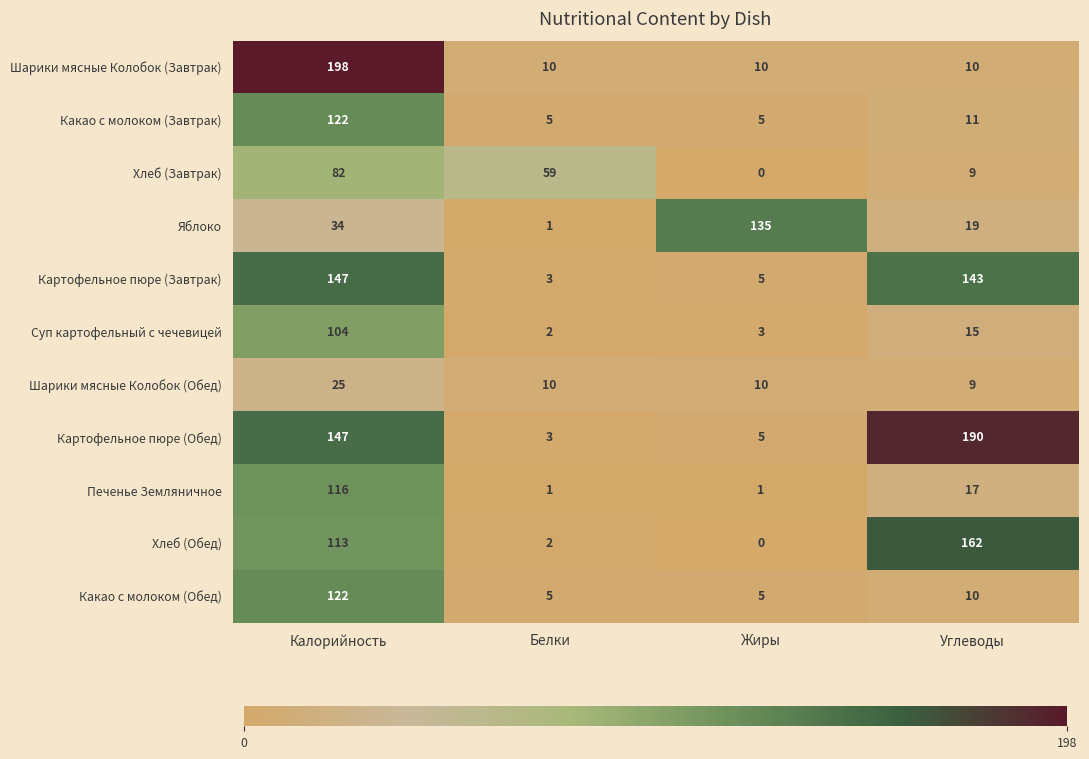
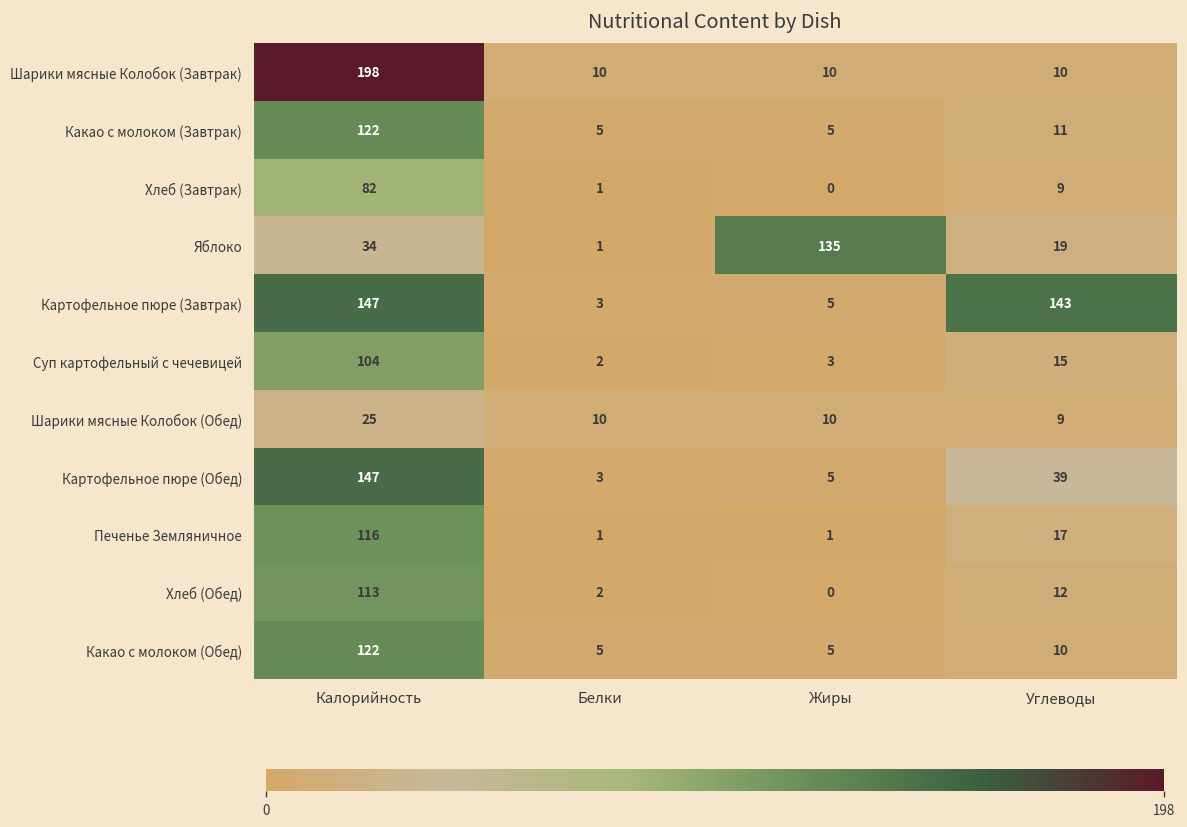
  {
    "Шарики мясные Колобок (Завтрак)": {
      "Калорийность": 198,
      "Белки": 10,
      "Жиры": 10,
      "Углеводы": 10
    },
    "Какао с молоком (Завтрак)": {
      "Калорийность": 122,
      "Белки": 5,
      "Жиры": 5,
      "Углеводы": 11
    },
    "Хлеб (Завтрак)": {
      "Калорийность": 82,
-     "Белки": 59,
+     "Белки": 1,
      "Жиры": 0,
      "Углеводы": 9
    },
    "Яблоко": {
      "Калорийность": 34,
      "Белки": 1,
      "Жиры": 135,
      "Углеводы": 19
    },
    "Картофельное пюре (Завтрак)": {
      "Калорийность": 147,
      "Белки": 3,
      "Жиры": 5,
      "Углеводы": 143
    },
    "Суп картофельный с чечевицей": {
      "Калорийность": 104,
      "Белки": 2,
      "Жиры": 3,
      "Углеводы": 15
    },
    "Шарики мясные Колобок (Обед)": {
      "Калорийность": 25,
      "Белки": 10,
      "Жиры": 10,
      "Углеводы": 9
    },
    "Картофельное пюре (Обед)": {
      "Калорийность": 147,
      "Белки": 3,
      "Жиры": 5,
-     "Углеводы": 190
+     "Углеводы": 39
    },
    "Печенье Земляничное": {
      "Калорийность": 116,
      "Белки": 1,
      "Жиры": 1,
      "Углеводы": 17
    },
    "Хлеб (Обед)": {
      "Калорийность": 113,
      "Белки": 2,
      "Жиры": 0,
-     "Углеводы": 162
+     "Углеводы": 12
    },
    "Какао с молоком (Обед)": {
      "Калорийность": 122,
      "Белки": 5,
      "Жиры": 5,
      "Углеводы": 10
    }
  }
